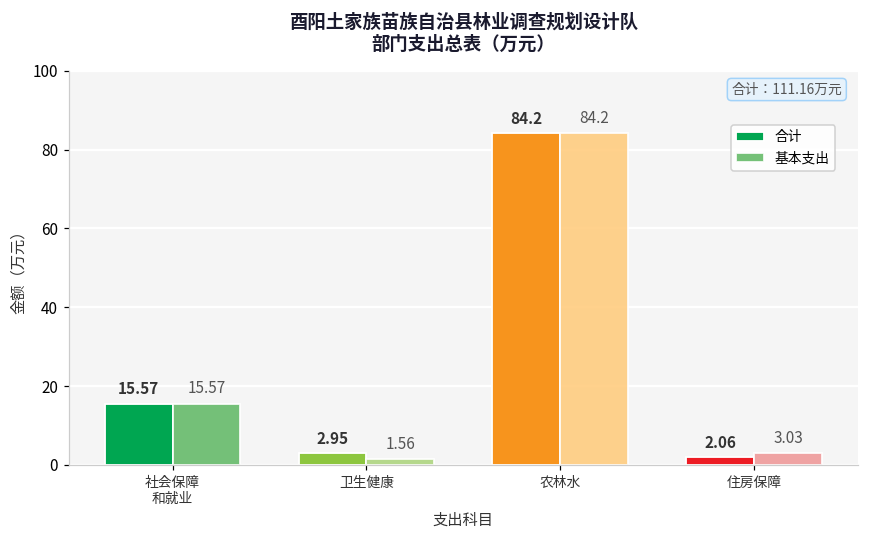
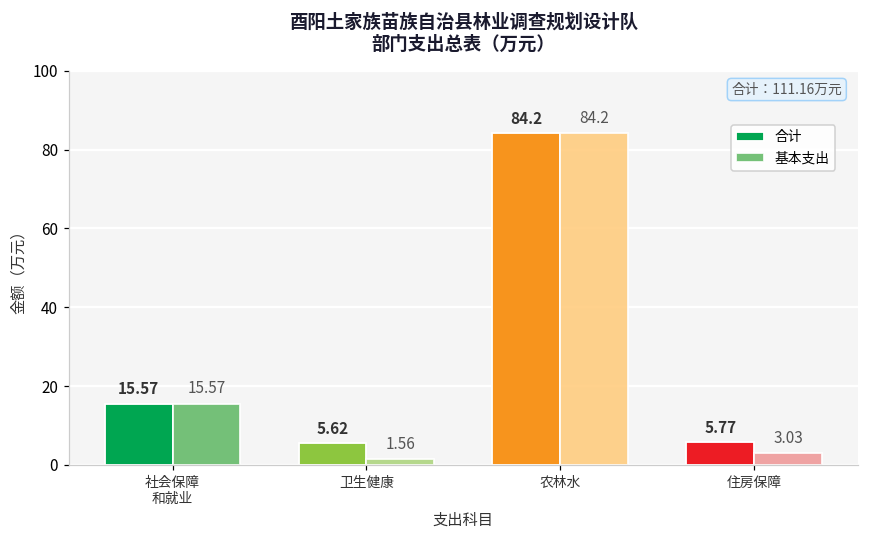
  {
    "合计": {
      "社会保障 和就业": 15.57,
-     "卫生健康": 2.95,
+     "卫生健康": 5.62,
      "农林水": 84.2,
-     "住房保障": 2.06
+     "住房保障": 5.77
    },
    "基本支出": {
      "社会保障 和就业": 15.57,
      "卫生健康": 1.56,
      "农林水": 84.2,
      "住房保障": 3.03
    }
  }
